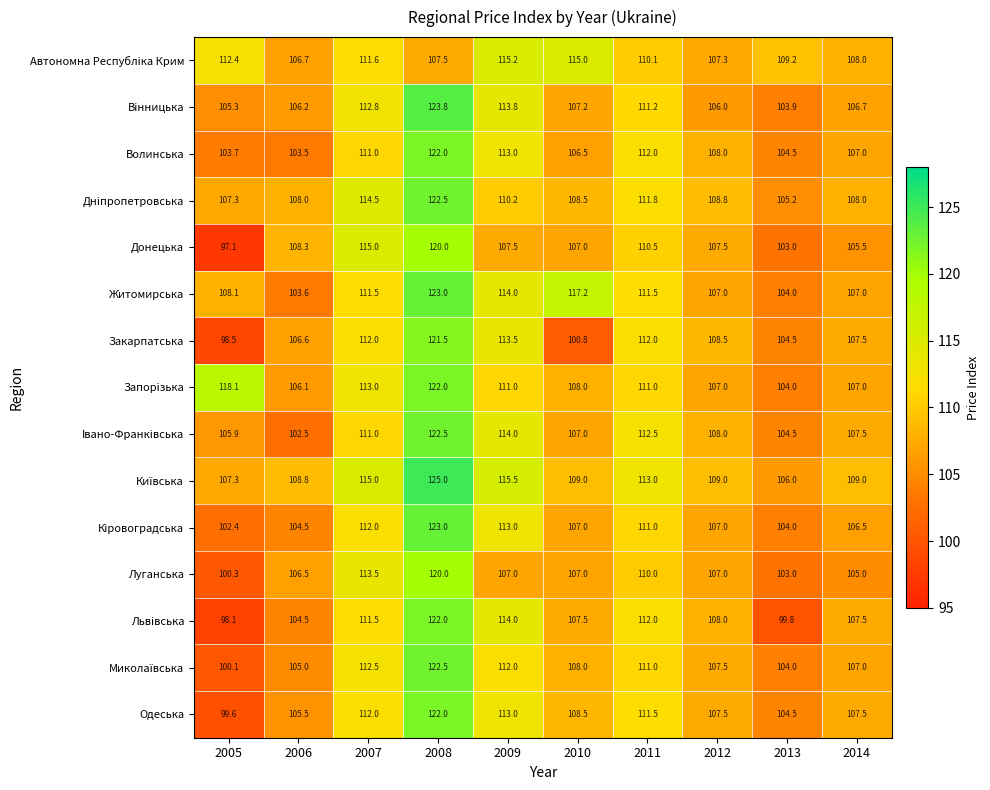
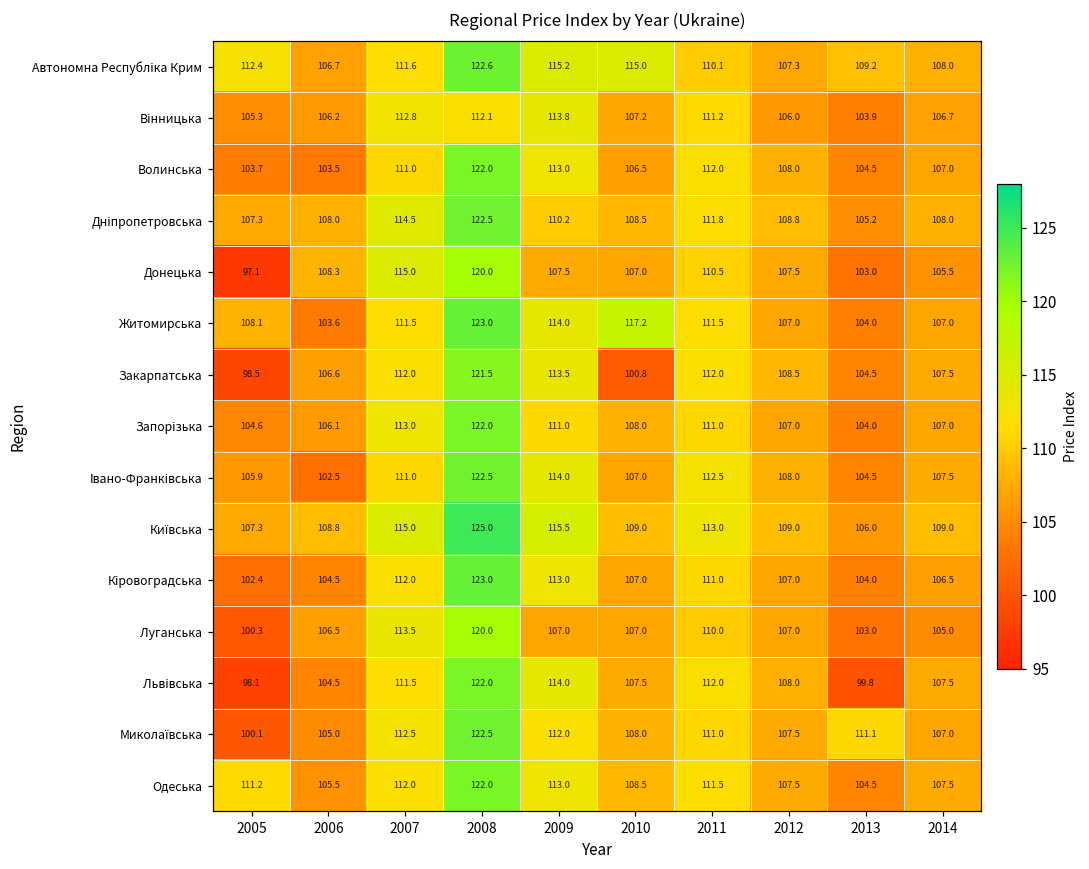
  {
    "Автономна Республіка Крим": {
      "2005": 112.4,
      "2006": 106.7,
      "2007": 111.6,
-     "2008": 107.5,
+     "2008": 122.6,
      "2009": 115.2,
      "2010": 115.0,
      "2011": 110.1,
      "2012": 107.3,
      "2013": 109.2,
      "2014": 108.0
    },
    "Вінницька": {
      "2005": 105.3,
      "2006": 106.2,
      "2007": 112.8,
-     "2008": 123.8,
+     "2008": 112.1,
      "2009": 113.8,
      "2010": 107.2,
      "2011": 111.2,
      "2012": 106.0,
      "2013": 103.9,
      "2014": 106.7
    },
    "Волинська": {
      "2005": 103.7,
      "2006": 103.5,
      "2007": 111.0,
      "2008": 122.0,
      "2009": 113.0,
      "2010": 106.5,
      "2011": 112.0,
      "2012": 108.0,
      "2013": 104.5,
      "2014": 107.0
    },
    "Дніпропетровська": {
      "2005": 107.3,
      "2006": 108.0,
      "2007": 114.5,
      "2008": 122.5,
      "2009": 110.2,
      "2010": 108.5,
      "2011": 111.8,
      "2012": 108.8,
      "2013": 105.2,
      "2014": 108.0
    },
    "Донецька": {
      "2005": 97.1,
      "2006": 108.3,
      "2007": 115.0,
      "2008": 120.0,
      "2009": 107.5,
      "2010": 107.0,
      "2011": 110.5,
      "2012": 107.5,
      "2013": 103.0,
      "2014": 105.5
    },
    "Житомирська": {
      "2005": 108.1,
      "2006": 103.6,
      "2007": 111.5,
      "2008": 123.0,
      "2009": 114.0,
      "2010": 117.2,
      "2011": 111.5,
      "2012": 107.0,
      "2013": 104.0,
      "2014": 107.0
    },
    "Закарпатська": {
      "2005": 98.5,
      "2006": 106.6,
      "2007": 112.0,
      "2008": 121.5,
      "2009": 113.5,
      "2010": 100.8,
      "2011": 112.0,
      "2012": 108.5,
      "2013": 104.5,
      "2014": 107.5
    },
    "Запорізька": {
-     "2005": 118.1,
+     "2005": 104.6,
      "2006": 106.1,
      "2007": 113.0,
      "2008": 122.0,
      "2009": 111.0,
      "2010": 108.0,
      "2011": 111.0,
      "2012": 107.0,
      "2013": 104.0,
      "2014": 107.0
    },
    "Івано-Франківська": {
      "2005": 105.9,
      "2006": 102.5,
      "2007": 111.0,
      "2008": 122.5,
      "2009": 114.0,
      "2010": 107.0,
      "2011": 112.5,
      "2012": 108.0,
      "2013": 104.5,
      "2014": 107.5
    },
    "Київська": {
      "2005": 107.3,
      "2006": 108.8,
      "2007": 115.0,
      "2008": 125.0,
      "2009": 115.5,
      "2010": 109.0,
      "2011": 113.0,
      "2012": 109.0,
      "2013": 106.0,
      "2014": 109.0
    },
    "Кіровоградська": {
      "2005": 102.4,
      "2006": 104.5,
      "2007": 112.0,
      "2008": 123.0,
      "2009": 113.0,
      "2010": 107.0,
      "2011": 111.0,
      "2012": 107.0,
      "2013": 104.0,
      "2014": 106.5
    },
    "Луганська": {
      "2005": 100.3,
      "2006": 106.5,
      "2007": 113.5,
      "2008": 120.0,
      "2009": 107.0,
      "2010": 107.0,
      "2011": 110.0,
      "2012": 107.0,
      "2013": 103.0,
      "2014": 105.0
    },
    "Львівська": {
      "2005": 98.1,
      "2006": 104.5,
      "2007": 111.5,
      "2008": 122.0,
      "2009": 114.0,
      "2010": 107.5,
      "2011": 112.0,
      "2012": 108.0,
      "2013": 99.8,
      "2014": 107.5
    },
    "Миколаївська": {
      "2005": 100.1,
      "2006": 105.0,
      "2007": 112.5,
      "2008": 122.5,
      "2009": 112.0,
      "2010": 108.0,
      "2011": 111.0,
      "2012": 107.5,
-     "2013": 104.0,
+     "2013": 111.1,
      "2014": 107.0
    },
    "Одеська": {
-     "2005": 99.6,
+     "2005": 111.2,
      "2006": 105.5,
      "2007": 112.0,
      "2008": 122.0,
      "2009": 113.0,
      "2010": 108.5,
      "2011": 111.5,
      "2012": 107.5,
      "2013": 104.5,
      "2014": 107.5
    }
  }
